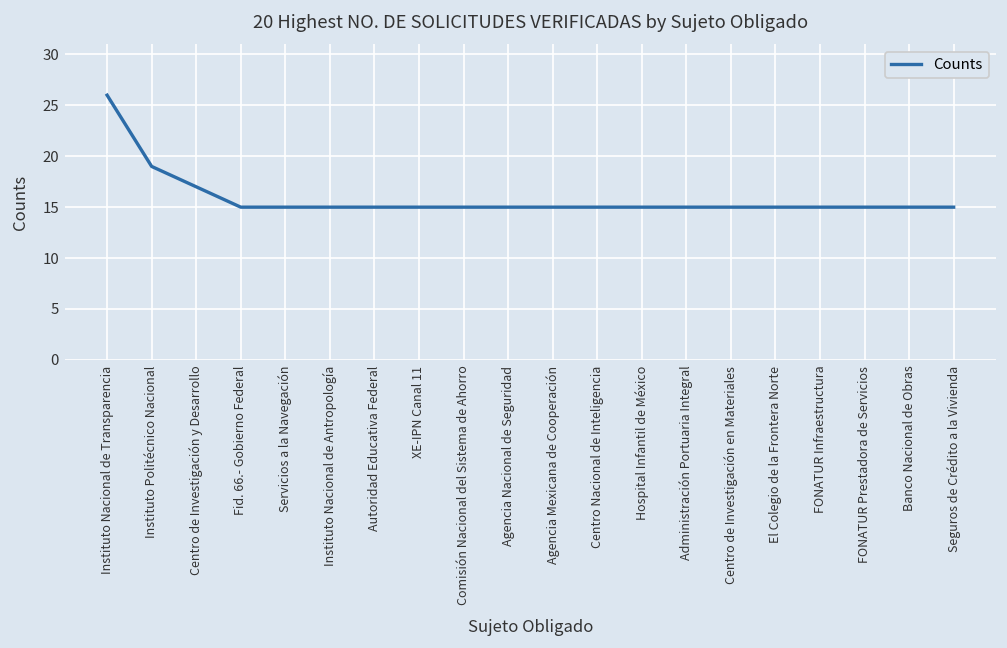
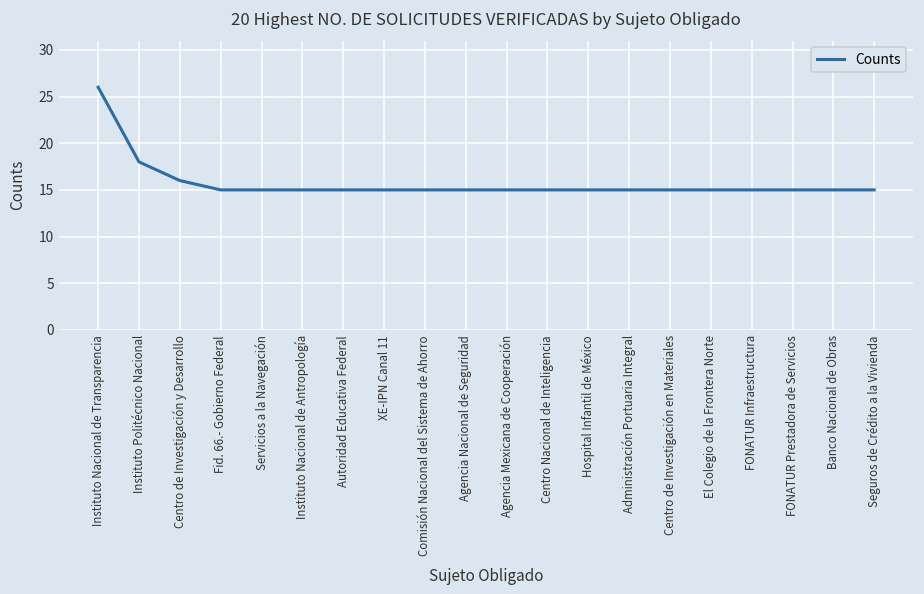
  {
    "Instituto Nacional de Transparencia": 26,
-   "Instituto Politécnico Nacional": 19,
-   "Centro de Investigación y Desarrollo": 17,
+   "Instituto Politécnico Nacional": 18,
+   "Centro de Investigación y Desarrollo": 16,
    "Fid. 66.- Gobierno Federal": 15,
    "Servicios a la Navegación": 15,
    "Instituto Nacional de Antropología": 15,
    "Autoridad Educativa Federal": 15,
    "XE-IPN Canal 11": 15,
    "Comisión Nacional del Sistema de Ahorro": 15,
    "Agencia Nacional de Seguridad": 15,
    "Agencia Mexicana de Cooperación": 15,
    "Centro Nacional de Inteligencia": 15,
    "Hospital Infantil de México": 15,
    "Administración Portuaria Integral": 15,
    "Centro de Investigación en Materiales": 15,
    "El Colegio de la Frontera Norte": 15,
    "FONATUR Infraestructura": 15,
    "FONATUR Prestadora de Servicios": 15,
    "Banco Nacional de Obras": 15,
    "Seguros de Crédito a la Vivienda": 15
  }
